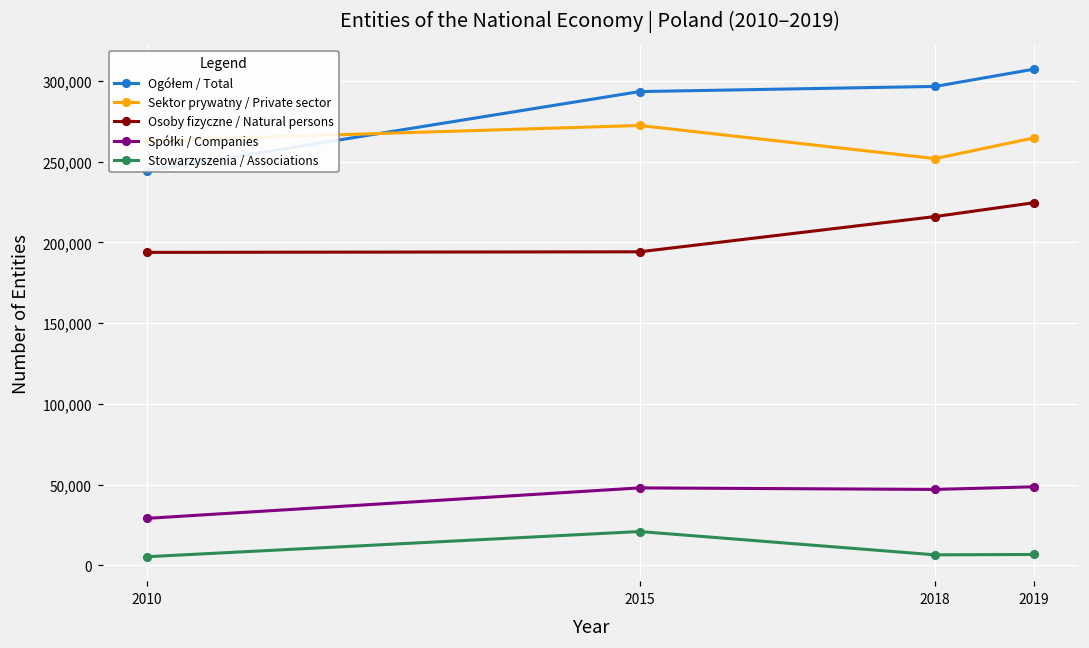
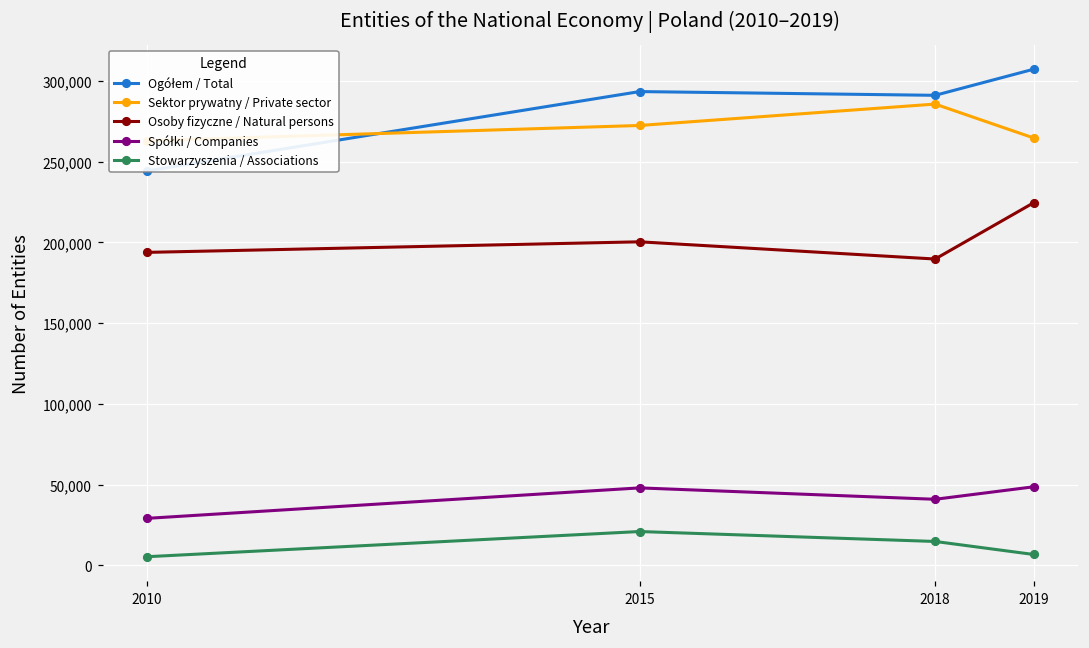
  {
    "Ogółem / Total": {
      "2010": "244,000",
      "2015": "293,000",
-     "2018": "297,000",
+     "2018": "291,000",
      "2019": "307,000"
    },
    "Sektor prywatny / Private sector": {
      "2015": "272,000",
-     "2018": "252,000",
+     "2018": "286,000",
      "2019": "265,000"
    },
    "Osoby fizyczne / Natural persons": {
      "2010": "194,000",
-     "2015": "194,000",
-     "2018": "216,000",
+     "2015": "200,000",
+     "2018": "190,000",
      "2019": "225,000"
    },
    "Spółki / Companies": {
      "2010": "29,000",
      "2015": "48,000",
-     "2018": "47,000",
+     "2018": "41,000",
      "2019": "49,000"
    },
    "Stowarzyszenia / Associations": {
      "2010": "5,000",
      "2015": "21,000",
-     "2018": "7,000",
+     "2018": "15,000",
      "2019": "7,000"
    }
  }
